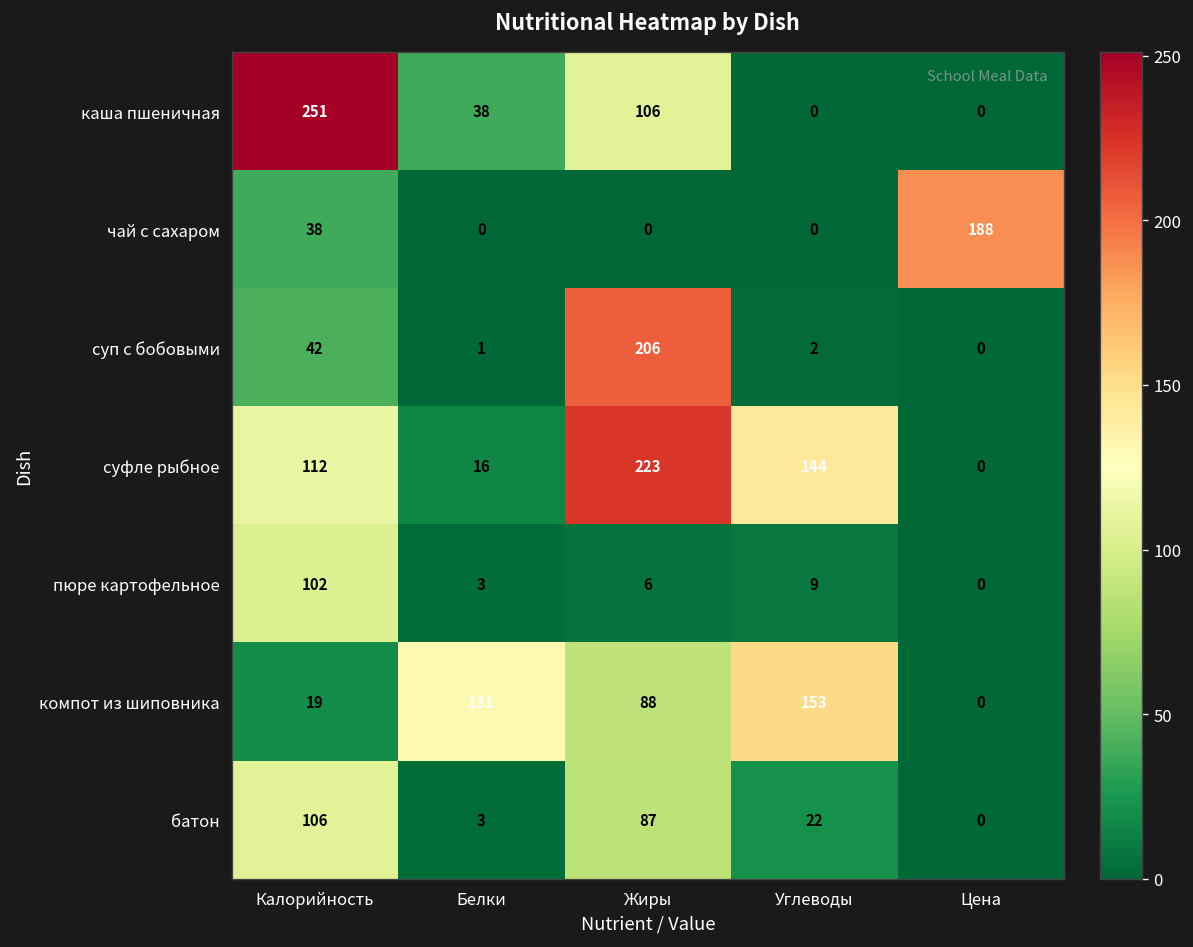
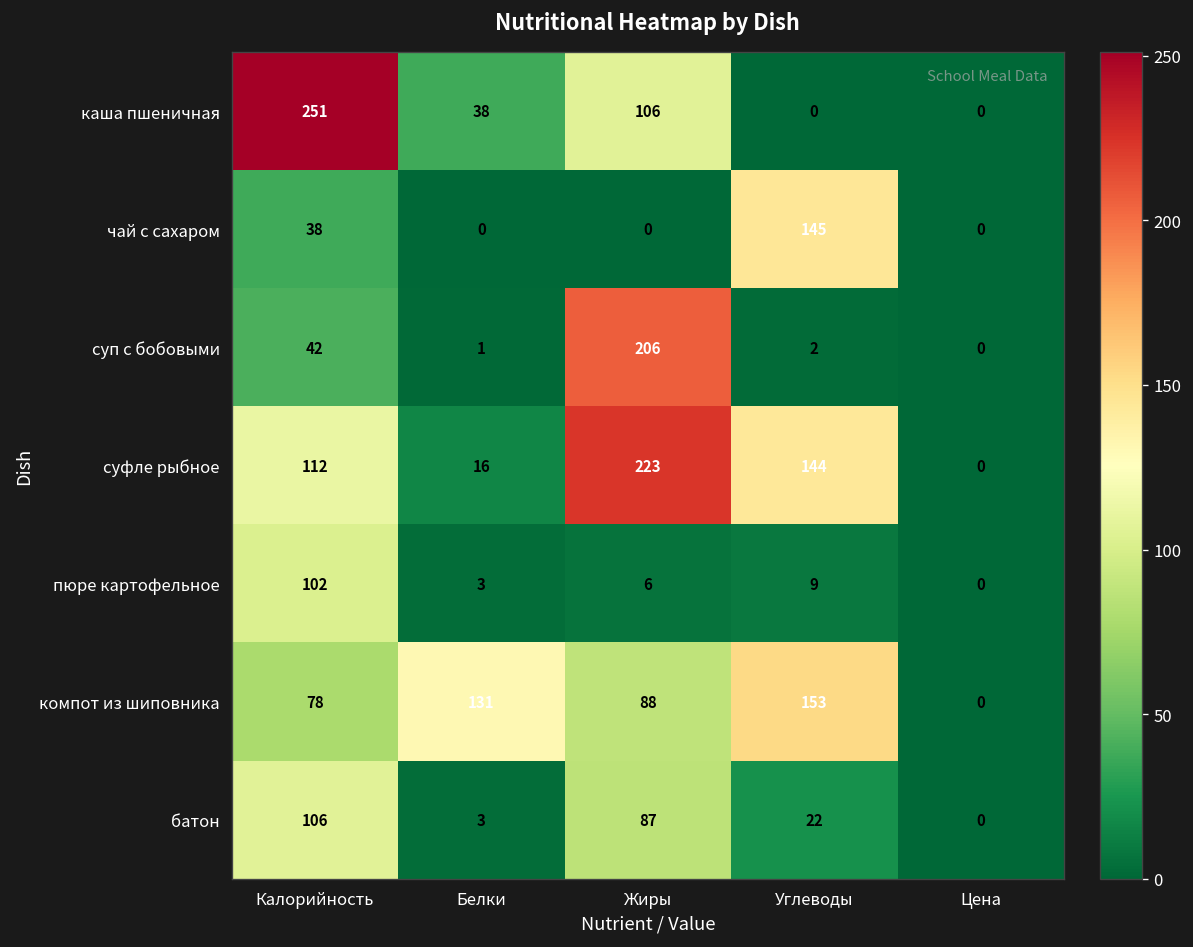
  {
    "каша пшеничная": {
      "Калорийность": 251,
      "Белки": 38,
      "Жиры": 106,
      "Углеводы": 0
    },
    "чай с сахаром": {
      "Калорийность": 38,
      "Белки": 0,
      "Жиры": 0,
-     "Углеводы": 0,
-     "Цена": 188
+     "Углеводы": 145,
+     "Цена": 0
    },
    "суп с бобовыми": {
      "Калорийность": 42,
      "Белки": 1,
      "Жиры": 206,
      "Углеводы": 2,
      "Цена": 0
    },
    "суфле рыбное": {
      "Калорийность": 112,
      "Белки": 16,
      "Жиры": 223,
      "Углеводы": 144,
      "Цена": 0
    },
    "пюре картофельное": {
      "Калорийность": 102,
      "Белки": 3,
      "Жиры": 6,
      "Углеводы": 9,
      "Цена": 0
    },
    "компот из шиповника": {
-     "Калорийность": 19,
+     "Калорийность": 78,
      "Белки": 131,
      "Жиры": 88,
      "Углеводы": 153,
      "Цена": 0
    },
    "батон": {
      "Калорийность": 106,
      "Белки": 3,
      "Жиры": 87,
      "Углеводы": 22,
      "Цена": 0
    }
  }
